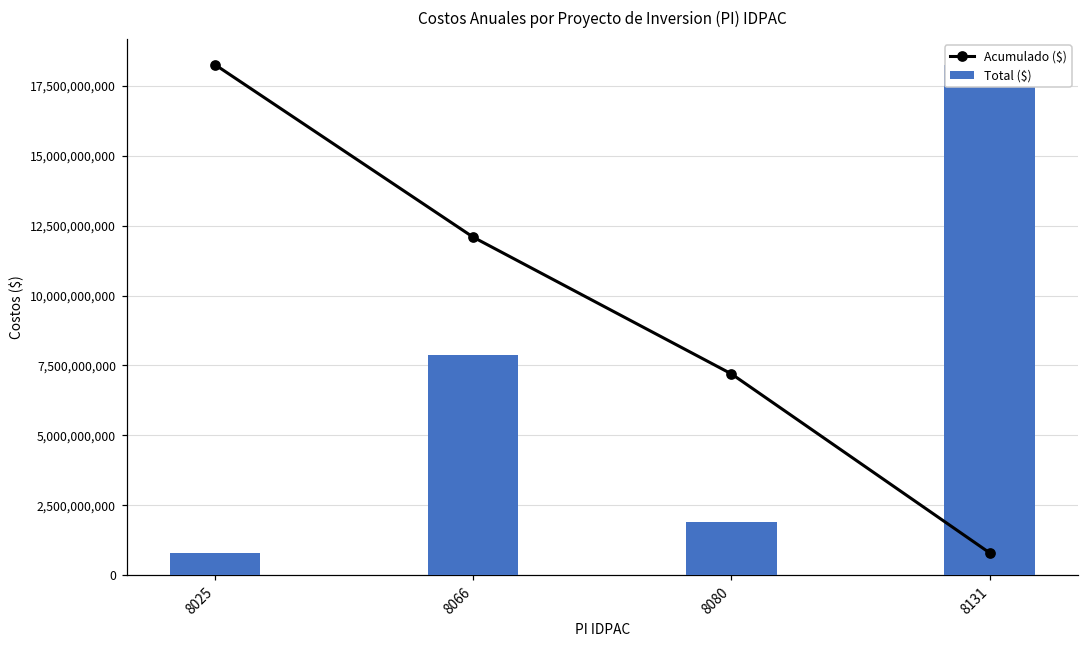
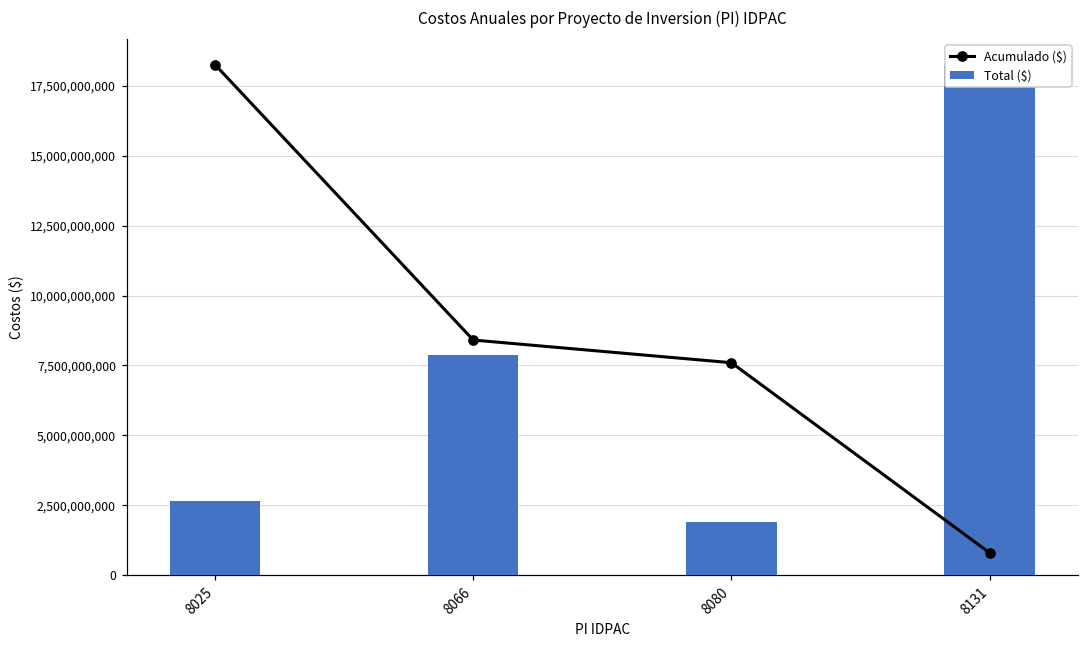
  {
    "Acumulado ($)": {
      "8025": "18,300,000,000",
-     "8066": "12,100,000,000",
-     "8080": "7,200,000,000",
+     "8066": "8,400,000,000",
+     "8080": "7,600,000,000",
      "8131": "800,000,000"
    },
    "Total ($)": {
-     "8025": "800,000,000",
+     "8025": "2,700,000,000",
      "8066": "7,900,000,000",
      "8080": "1,900,000,000"
    }
  }
